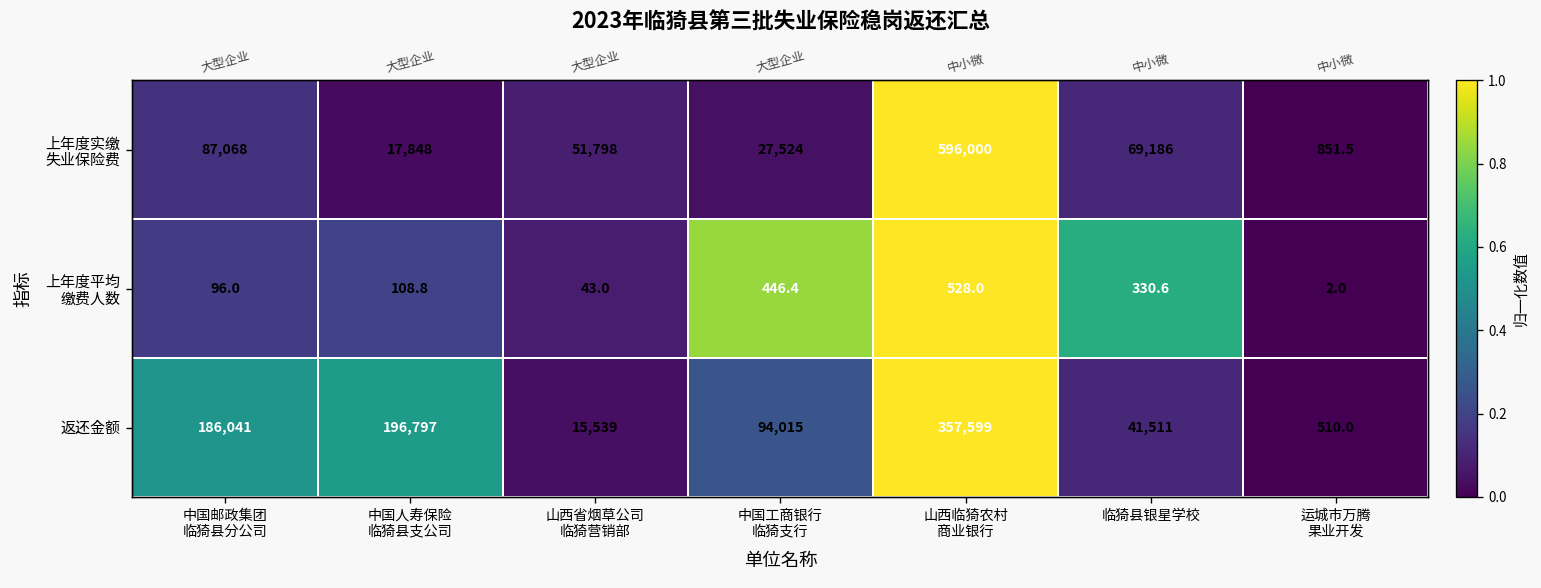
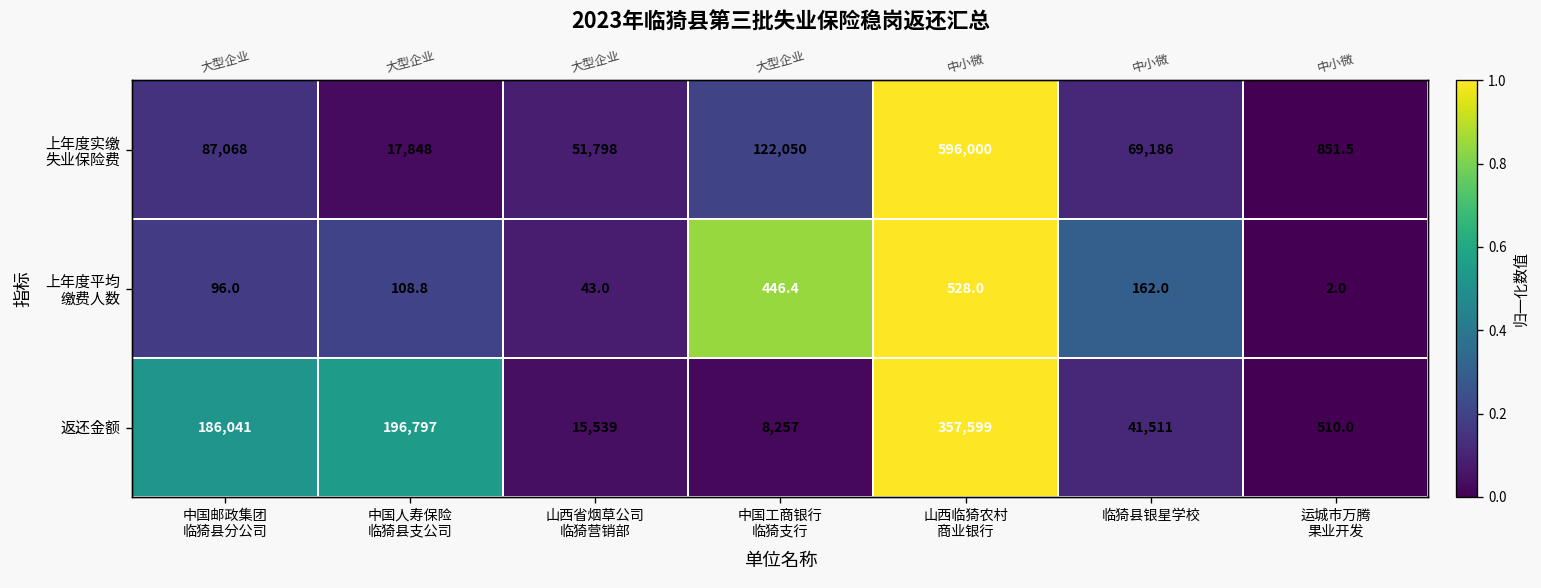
  {
    "上年度实缴 失业保险费": {
      "中国邮政集团 临猗县分公司": "87,068",
      "中国人寿保险 临猗县支公司": "17,848",
      "山西省烟草公司 临猗营销部": "51,798",
-     "中国工商银行 临猗支行": "27,524",
+     "中国工商银行 临猗支行": "122,050",
      "山西临猗农村 商业银行": "596,000",
      "临猗县银星学校": "69,186",
      "运城市万腾 果业开发": "851.5"
    },
    "上年度平均 缴费人数": {
      "中国邮政集团 临猗县分公司": "96.0",
      "中国人寿保险 临猗县支公司": "108.8",
      "山西省烟草公司 临猗营销部": "43.0",
      "中国工商银行 临猗支行": "446.4",
      "山西临猗农村 商业银行": "528.0",
-     "临猗县银星学校": "330.6",
+     "临猗县银星学校": "162.0",
      "运城市万腾 果业开发": "2.0"
    },
    "返还金额": {
      "中国邮政集团 临猗县分公司": "186,041",
      "中国人寿保险 临猗县支公司": "196,797",
      "山西省烟草公司 临猗营销部": "15,539",
-     "中国工商银行 临猗支行": "94,015",
+     "中国工商银行 临猗支行": "8,257",
      "山西临猗农村 商业银行": "357,599",
      "临猗县银星学校": "41,511",
      "运城市万腾 果业开发": "510.0"
    }
  }
